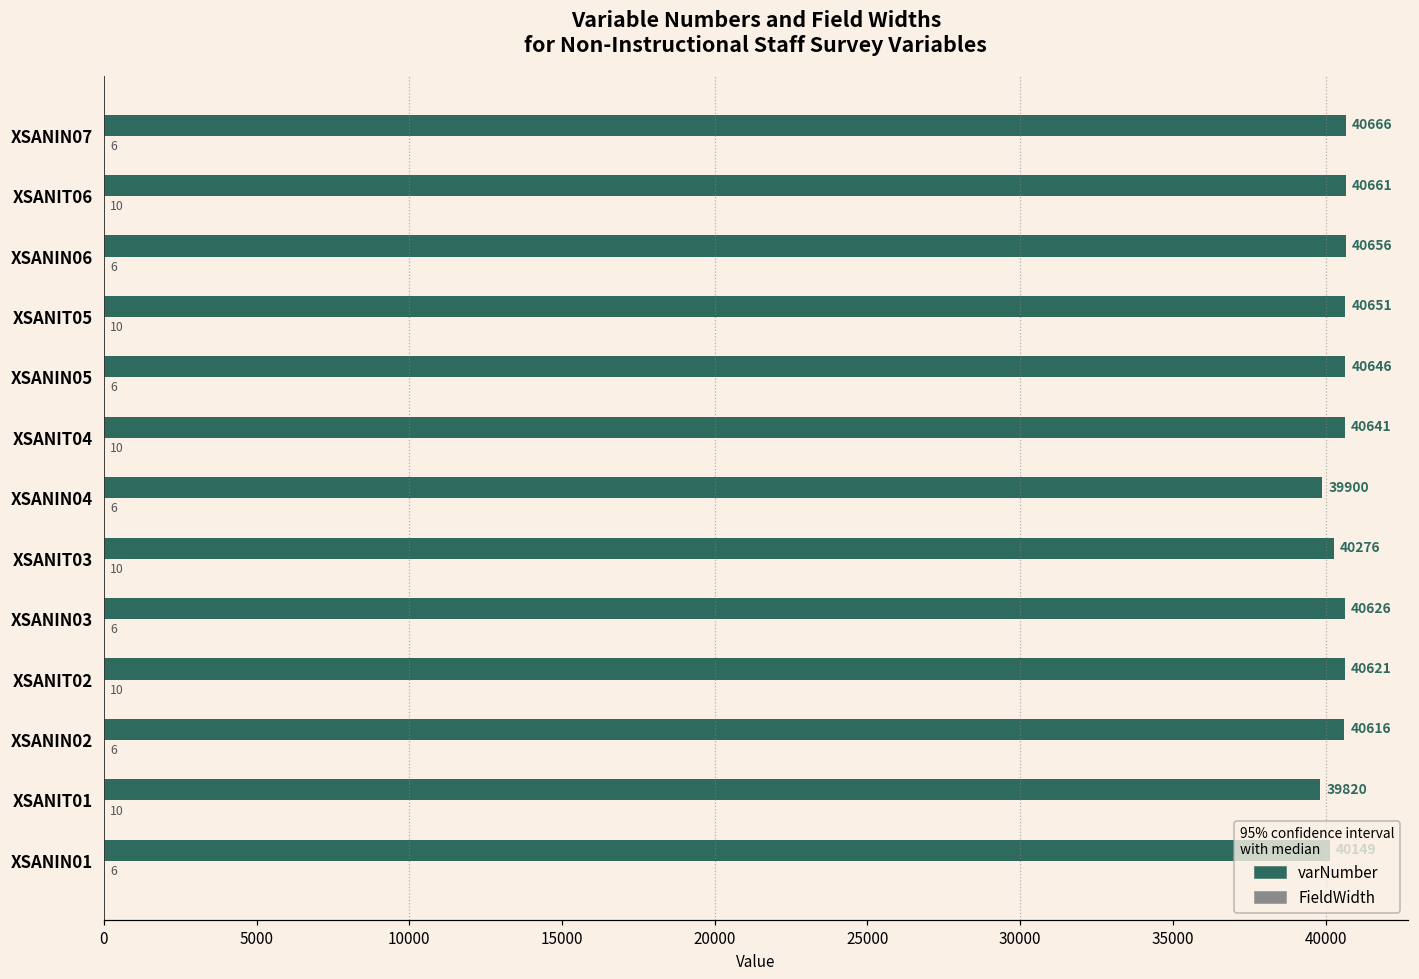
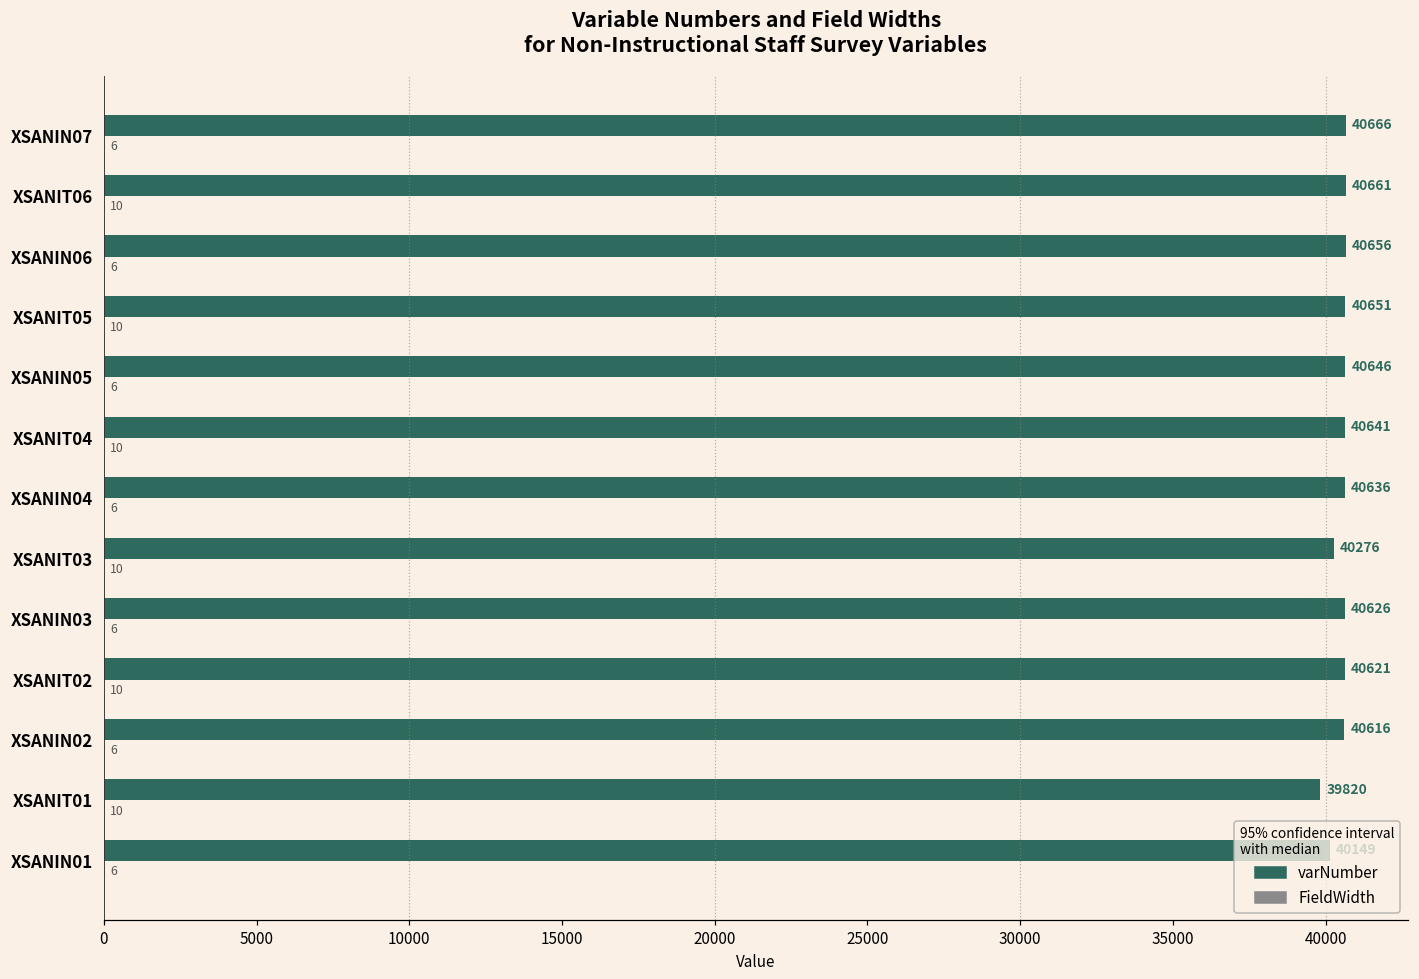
  {
    "varNumber": {
      "XSANIN07": 40666,
      "XSANIT06": 40661,
      "XSANIN06": 40656,
      "XSANIT05": 40651,
      "XSANIN05": 40646,
      "XSANIT04": 40641,
-     "XSANIN04": 39900,
+     "XSANIN04": 40636,
      "XSANIT03": 40276,
      "XSANIN03": 40626,
      "XSANIT02": 40621,
      "XSANIN02": 40616,
      "XSANIT01": 39820
    },
    "FieldWidth": {
      "XSANIN07": 6,
      "XSANIT06": 10,
      "XSANIN06": 6,
      "XSANIT05": 10,
      "XSANIN05": 6,
      "XSANIT04": 10,
      "XSANIN04": 6,
      "XSANIT03": 10,
      "XSANIN03": 6,
      "XSANIT02": 10,
      "XSANIN02": 6,
      "XSANIT01": 10,
      "XSANIN01": 6
    }
  }
